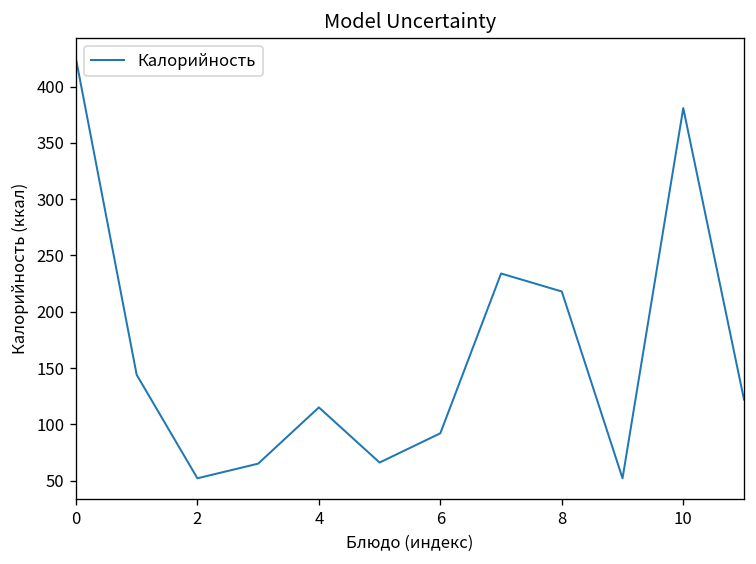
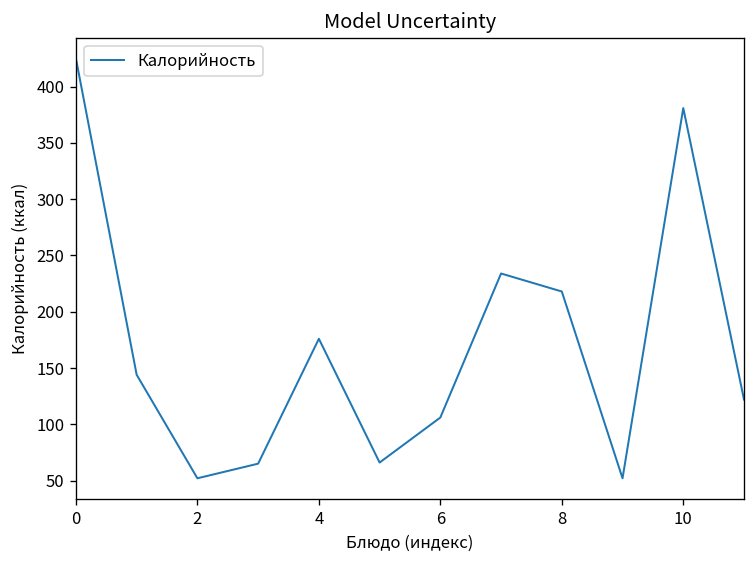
  {
    "0": 430,
    "2": 50,
-   "4": 120,
-   "6": 90,
+   "4": 180,
+   "6": 110,
    "8": 220,
    "10": 380
  }
